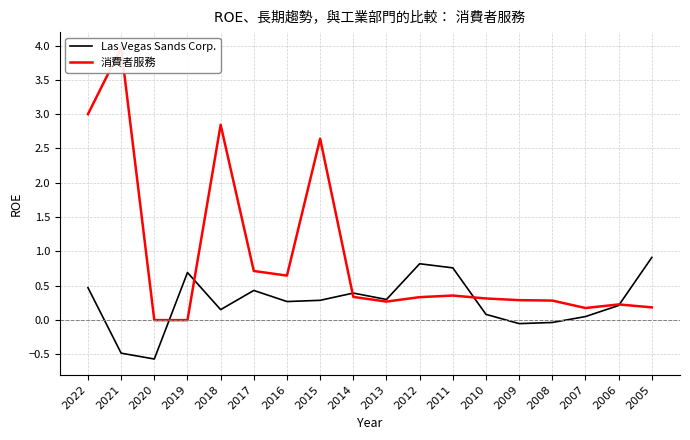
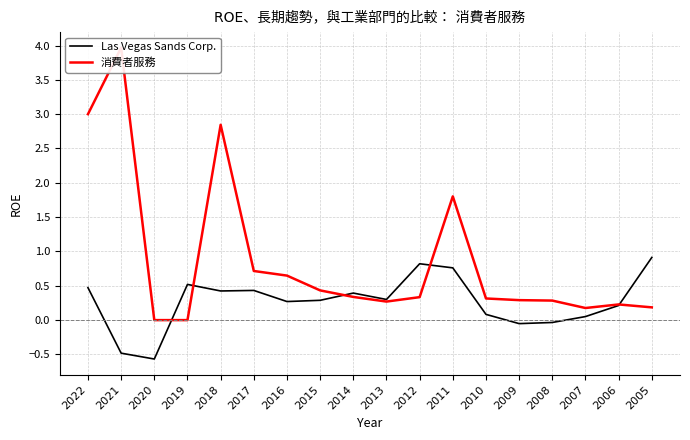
  {
    "Las Vegas Sands Corp.": {
      "2022": 0.5,
      "2021": -0.5,
      "2020": -0.6,
-     "2019": 0.7,
-     "2018": 0.2,
+     "2019": 0.5,
+     "2018": 0.4,
      "2017": 0.4,
      "2016": 0.3,
      "2015": 0.3,
      "2014": 0.4,
      "2012": 0.8,
      "2011": 0.8,
      "2010": 0.1,
      "2009": -0.1,
      "2008": 0.0,
      "2007": 0.1,
      "2005": 0.9
    },
    "消費者服務": {
      "2022": 3.0,
      "2020": 0.0,
      "2019": 0.0,
      "2018": 2.8,
      "2017": 0.7,
      "2016": 0.6,
-     "2015": 2.6,
+     "2015": 0.4,
      "2014": 0.3,
      "2012": 0.3,
-     "2011": 0.4,
+     "2011": 1.8,
      "2010": 0.3,
      "2009": 0.3,
      "2008": 0.3,
      "2007": 0.2,
      "2005": 0.2
    }
  }
